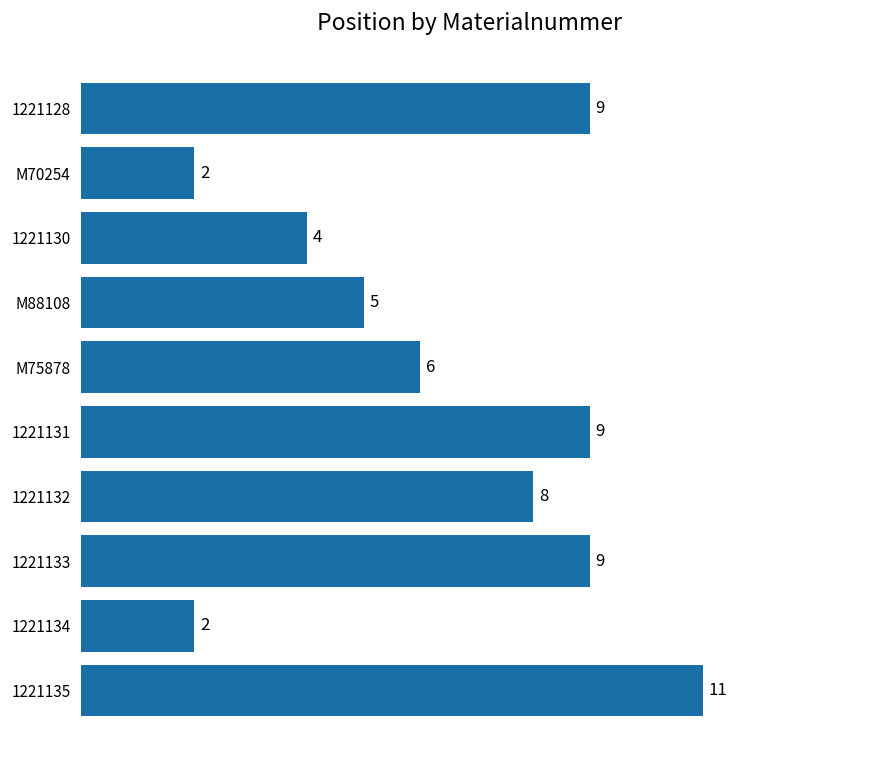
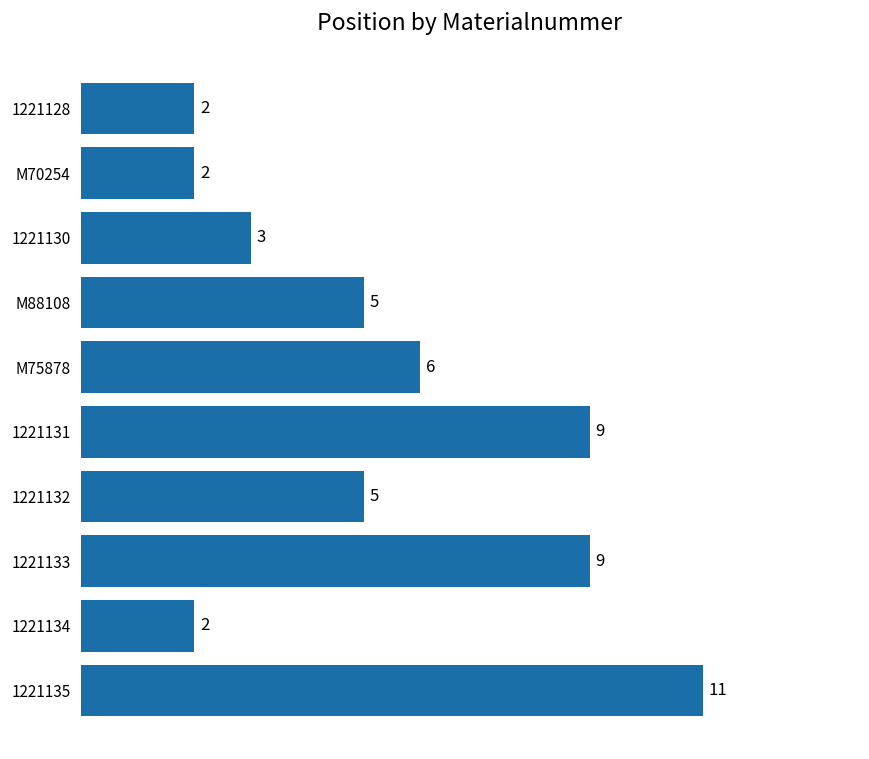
  {
-   "1221128": 9,
+   "1221128": 2,
    "M70254": 2,
-   "1221130": 4,
+   "1221130": 3,
    "M88108": 5,
    "M75878": 6,
    "1221131": 9,
-   "1221132": 8,
+   "1221132": 5,
    "1221133": 9,
    "1221134": 2,
    "1221135": 11
  }
